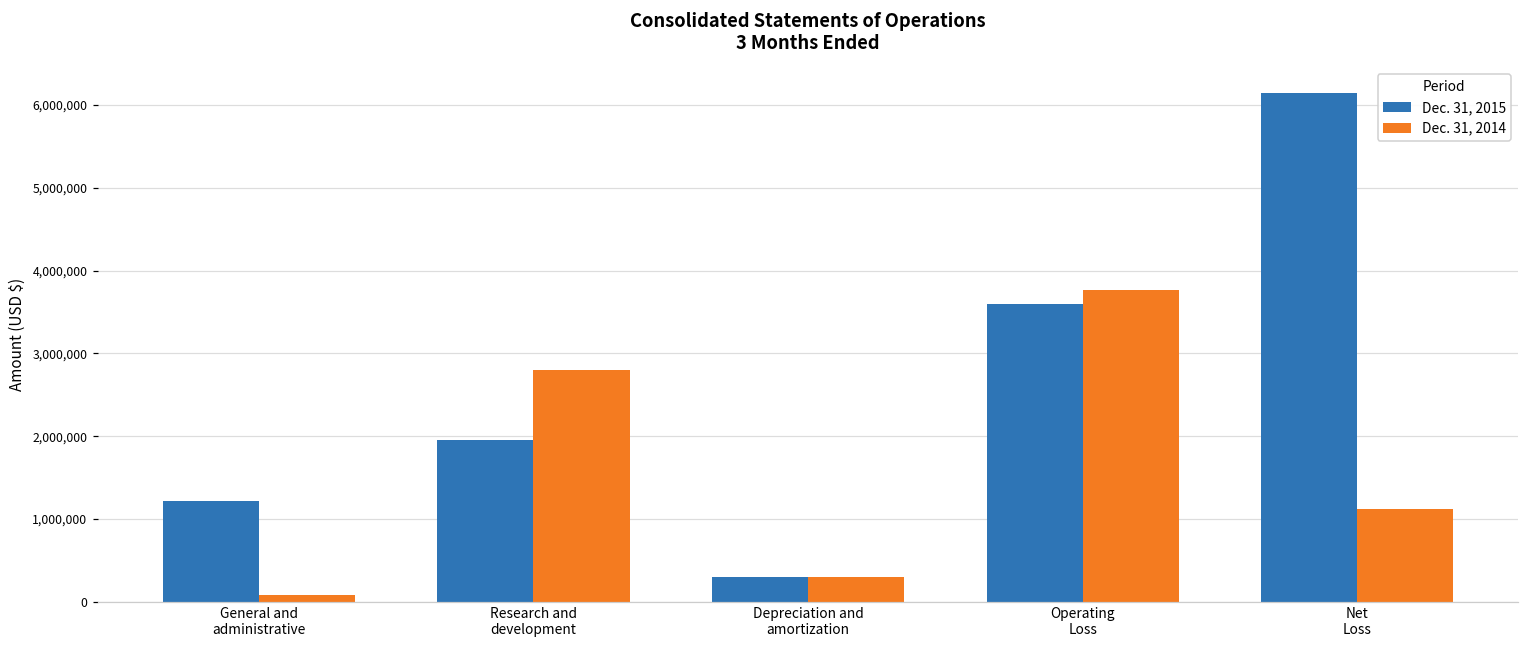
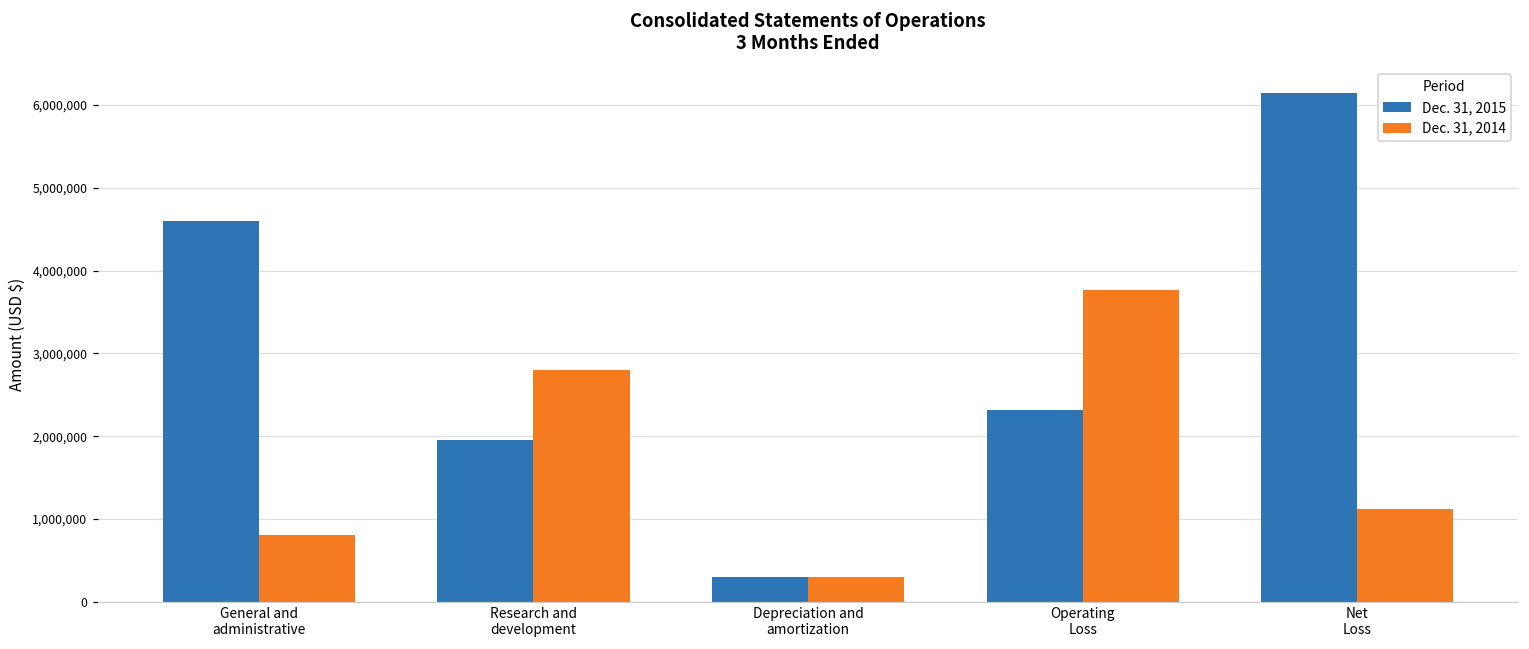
  {
    "Dec. 31, 2015": {
-     "General and administrative": "1,200,000",
+     "General and administrative": "4,600,000",
      "Research and development": "2,000,000",
      "Depreciation and amortization": "300,000",
-     "Operating Loss": "3,600,000",
+     "Operating Loss": "2,300,000",
      "Net Loss": "6,100,000"
    },
    "Dec. 31, 2014": {
-     "General and administrative": "100,000",
+     "General and administrative": "800,000",
      "Research and development": "2,800,000",
      "Depreciation and amortization": "300,000",
      "Operating Loss": "3,800,000",
      "Net Loss": "1,100,000"
    }
  }
